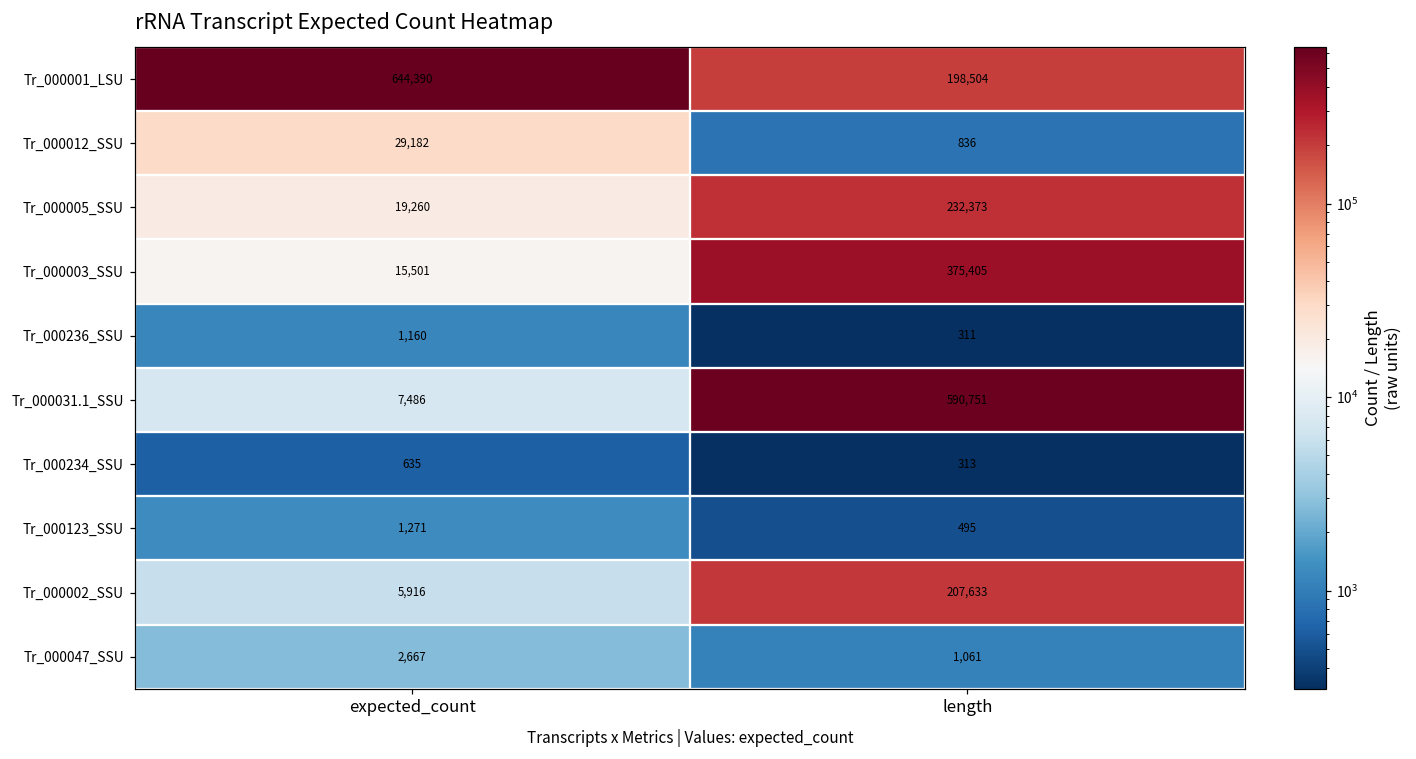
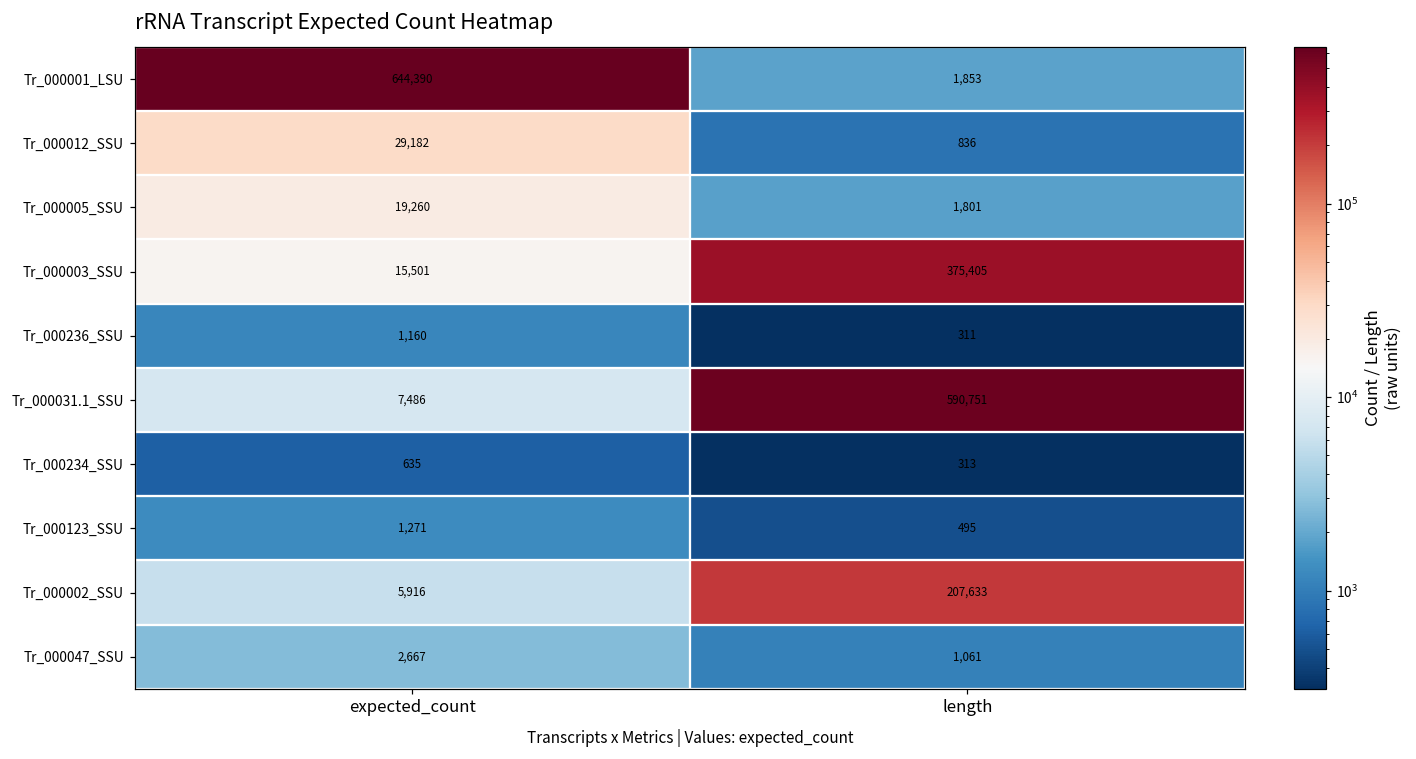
  {
    "Tr_000001_LSU": {
      "expected_count": "644,390",
-     "length": "198,504"
+     "length": "1,853"
    },
    "Tr_000012_SSU": {
      "expected_count": "29,182",
      "length": "836"
    },
    "Tr_000005_SSU": {
      "expected_count": "19,260",
-     "length": "232,373"
+     "length": "1,801"
    },
    "Tr_000003_SSU": {
      "expected_count": "15,501",
      "length": "375,405"
    },
    "Tr_000236_SSU": {
      "expected_count": "1,160",
      "length": "311"
    },
    "Tr_000031.1_SSU": {
      "expected_count": "7,486",
      "length": "590,751"
    },
    "Tr_000234_SSU": {
      "expected_count": "635",
      "length": "313"
    },
    "Tr_000123_SSU": {
      "expected_count": "1,271",
      "length": "495"
    },
    "Tr_000002_SSU": {
      "expected_count": "5,916",
      "length": "207,633"
    },
    "Tr_000047_SSU": {
      "expected_count": "2,667",
      "length": "1,061"
    }
  }
